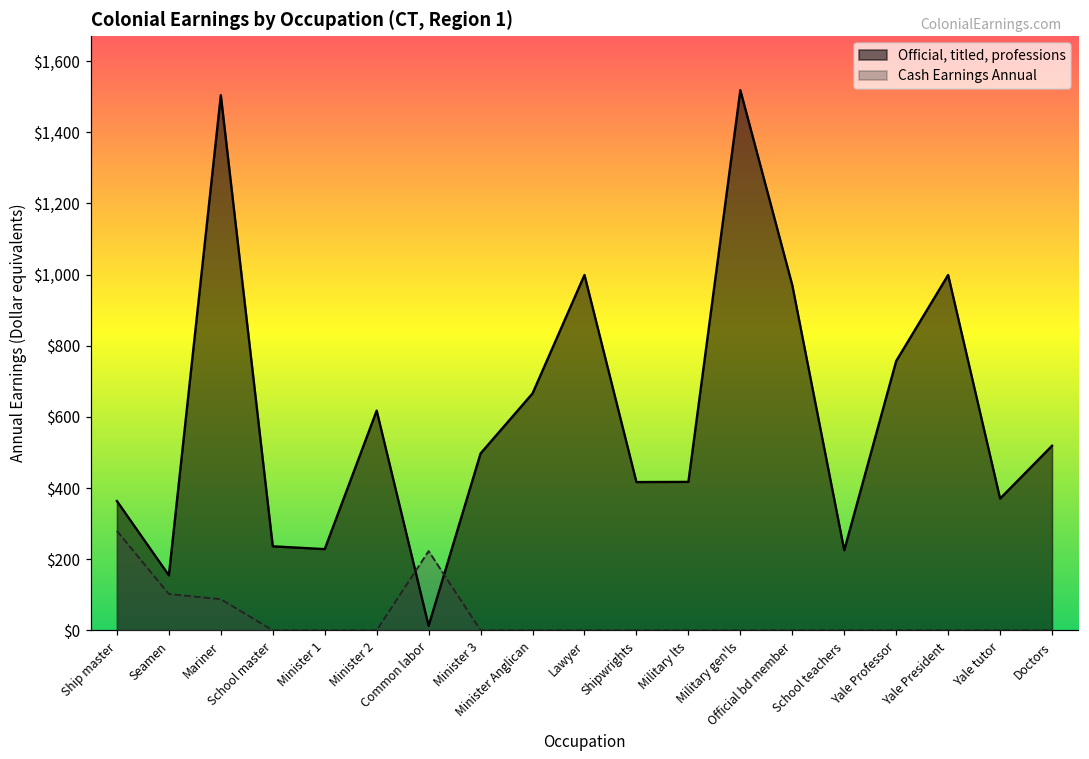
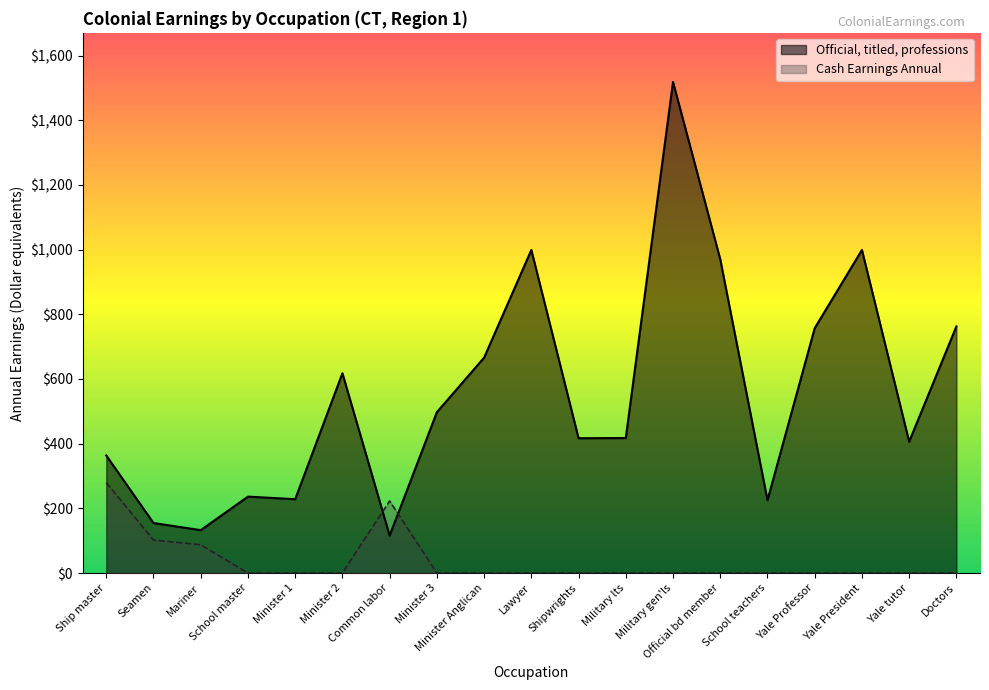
  {
    "Official, titled, professions": {
      "Ship master": "$360",
      "Seamen": "$150",
-     "Mariner": "$1,500",
+     "Mariner": "$130",
      "School master": "$240",
      "Minister 1": "$230",
      "Minister 2": "$620",
-     "Common labor": "$10",
+     "Common labor": "$120",
      "Minister 3": "$500",
      "Minister Anglican": "$670",
      "Lawyer": "$1,000",
      "Shipwrights": "$420",
      "Military lts": "$420",
      "Military gen'ls": "$1,520",
      "Official bd member": "$970",
      "School teachers": "$230",
      "Yale Professor": "$760",
      "Yale President": "$1,000",
-     "Yale tutor": "$370",
-     "Doctors": "$520"
+     "Yale tutor": "$410",
+     "Doctors": "$760"
    },
    "Cash Earnings Annual": {
      "Ship master": "$280",
      "Seamen": "$100",
      "Mariner": "$90",
      "School master": "$0",
      "Minister 1": "$0",
      "Minister 2": "$0",
      "Common labor": "$220",
      "Minister 3": "$0",
      "Minister Anglican": "$0",
      "Lawyer": "$0",
      "Shipwrights": "$0",
      "Military lts": "$0",
      "Military gen'ls": "$0",
      "Official bd member": "$0",
      "School teachers": "$0",
      "Yale Professor": "$0",
      "Yale President": "$0",
      "Yale tutor": "$0",
      "Doctors": "$0"
    }
  }
